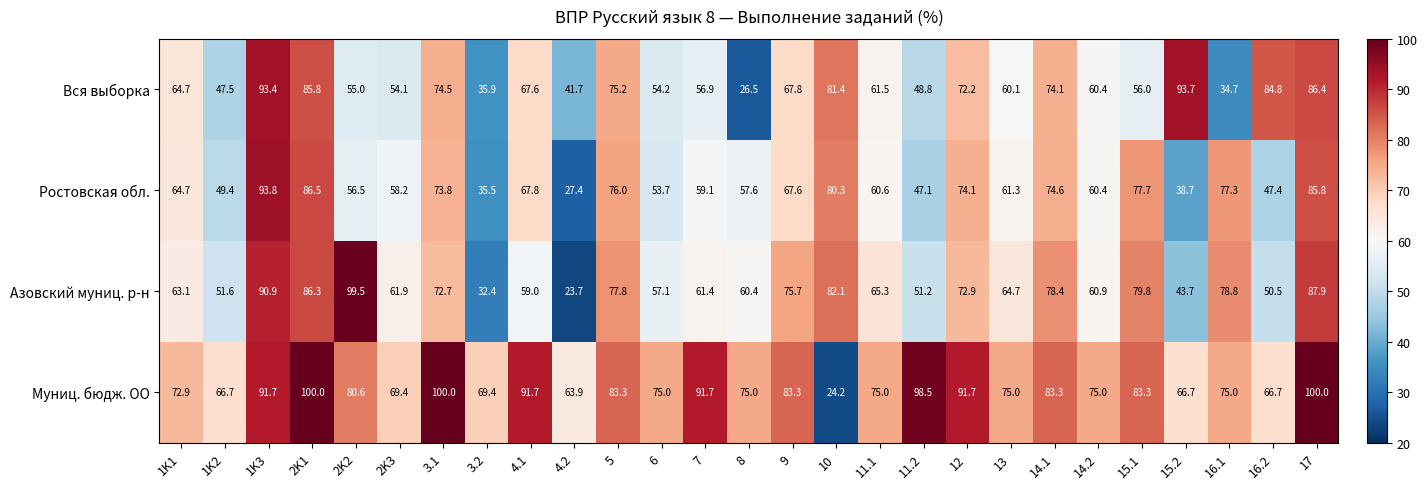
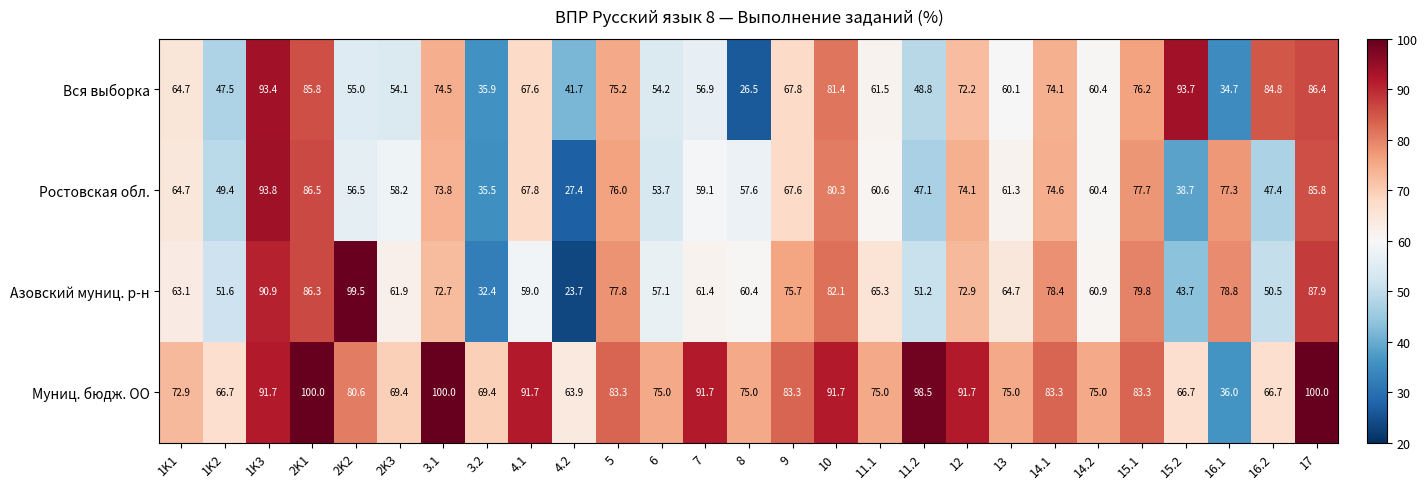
  {
    "Вся выборка": {
      "1K1": 64.7,
      "1K2": 47.5,
      "1K3": 93.4,
      "2K1": 85.8,
      "2K2": 55.0,
      "2K3": 54.1,
      "3.1": 74.5,
      "3.2": 35.9,
      "4.1": 67.6,
      "4.2": 41.7,
      "5": 75.2,
      "6": 54.2,
      "7": 56.9,
      "8": 26.5,
      "9": 67.8,
      "10": 81.4,
      "11.1": 61.5,
      "11.2": 48.8,
      "12": 72.2,
      "13": 60.1,
      "14.1": 74.1,
      "14.2": 60.4,
-     "15.1": 56.0,
+     "15.1": 76.2,
      "15.2": 93.7,
      "16.1": 34.7,
      "16.2": 84.8,
      "17": 86.4
    },
    "Ростовская обл.": {
      "1K1": 64.7,
      "1K2": 49.4,
      "1K3": 93.8,
      "2K1": 86.5,
      "2K2": 56.5,
      "2K3": 58.2,
      "3.1": 73.8,
      "3.2": 35.5,
      "4.1": 67.8,
      "4.2": 27.4,
      "5": 76.0,
      "6": 53.7,
      "7": 59.1,
      "8": 57.6,
      "9": 67.6,
      "10": 80.3,
      "11.1": 60.6,
      "11.2": 47.1,
      "12": 74.1,
      "13": 61.3,
      "14.1": 74.6,
      "14.2": 60.4,
      "15.1": 77.7,
      "15.2": 38.7,
      "16.1": 77.3,
      "16.2": 47.4,
      "17": 85.8
    },
    "Азовский муниц. р-н": {
      "1K1": 63.1,
      "1K2": 51.6,
      "1K3": 90.9,
      "2K1": 86.3,
      "2K2": 99.5,
      "2K3": 61.9,
      "3.1": 72.7,
      "3.2": 32.4,
      "4.1": 59.0,
      "4.2": 23.7,
      "5": 77.8,
      "6": 57.1,
      "7": 61.4,
      "8": 60.4,
      "9": 75.7,
      "10": 82.1,
      "11.1": 65.3,
      "11.2": 51.2,
      "12": 72.9,
      "13": 64.7,
      "14.1": 78.4,
      "14.2": 60.9,
      "15.1": 79.8,
      "15.2": 43.7,
      "16.1": 78.8,
      "16.2": 50.5,
      "17": 87.9
    },
    "Муниц. бюдж. ОО": {
      "1K1": 72.9,
      "1K2": 66.7,
      "1K3": 91.7,
      "2K1": 100.0,
      "2K2": 80.6,
      "2K3": 69.4,
      "3.1": 100.0,
      "3.2": 69.4,
      "4.1": 91.7,
      "4.2": 63.9,
      "5": 83.3,
      "6": 75.0,
      "7": 91.7,
      "8": 75.0,
      "9": 83.3,
-     "10": 24.2,
+     "10": 91.7,
      "11.1": 75.0,
      "11.2": 98.5,
      "12": 91.7,
      "13": 75.0,
      "14.1": 83.3,
      "14.2": 75.0,
      "15.1": 83.3,
      "15.2": 66.7,
-     "16.1": 75.0,
+     "16.1": 36.0,
      "16.2": 66.7,
      "17": 100.0
    }
  }
